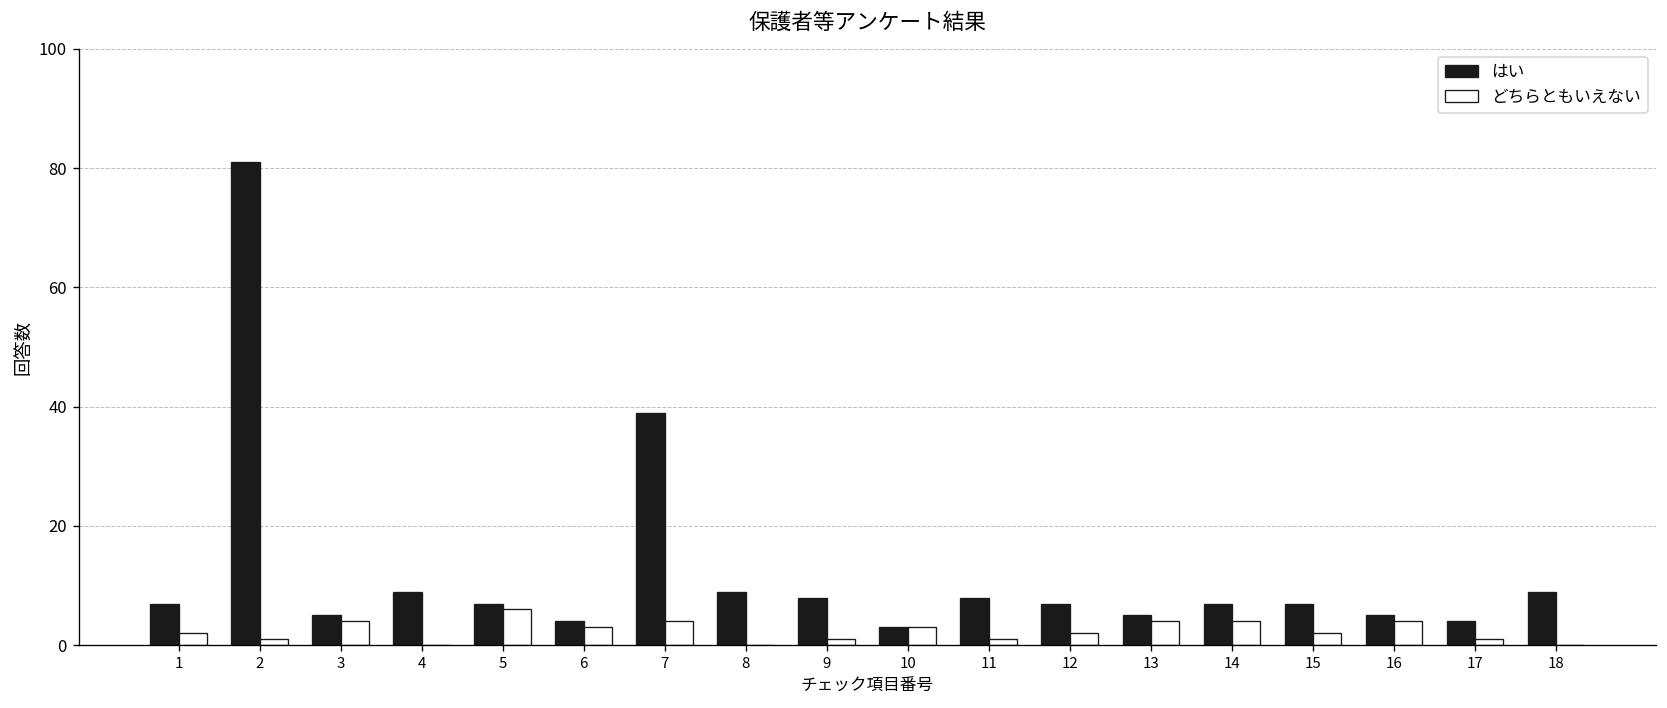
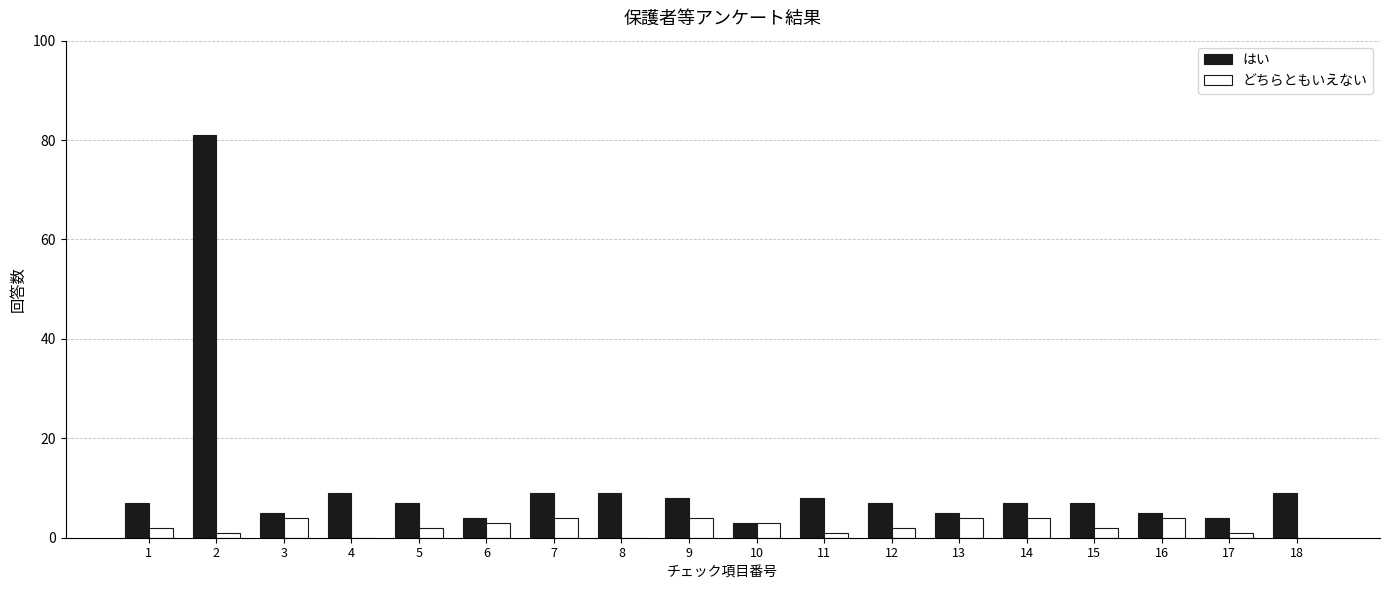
  {
    "はい": {
      "1": 7,
      "2": 81,
      "3": 5,
      "4": 9,
      "5": 7,
      "6": 4,
-     "7": 39,
+     "7": 9,
      "8": 9,
      "9": 8,
      "10": 3,
      "11": 8,
      "12": 7,
      "13": 5,
      "14": 7,
      "15": 7,
      "16": 5,
      "17": 4,
      "18": 9
    },
    "どちらともいえない": {
      "1": 2,
      "2": 1,
      "3": 4,
      "4": 0,
-     "5": 6,
+     "5": 2,
      "6": 3,
      "7": 4,
      "8": 0,
-     "9": 1,
+     "9": 4,
      "10": 3,
      "11": 1,
      "12": 2,
      "13": 4,
      "14": 4,
      "15": 2,
      "16": 4,
      "17": 1,
      "18": 0
    }
  }
